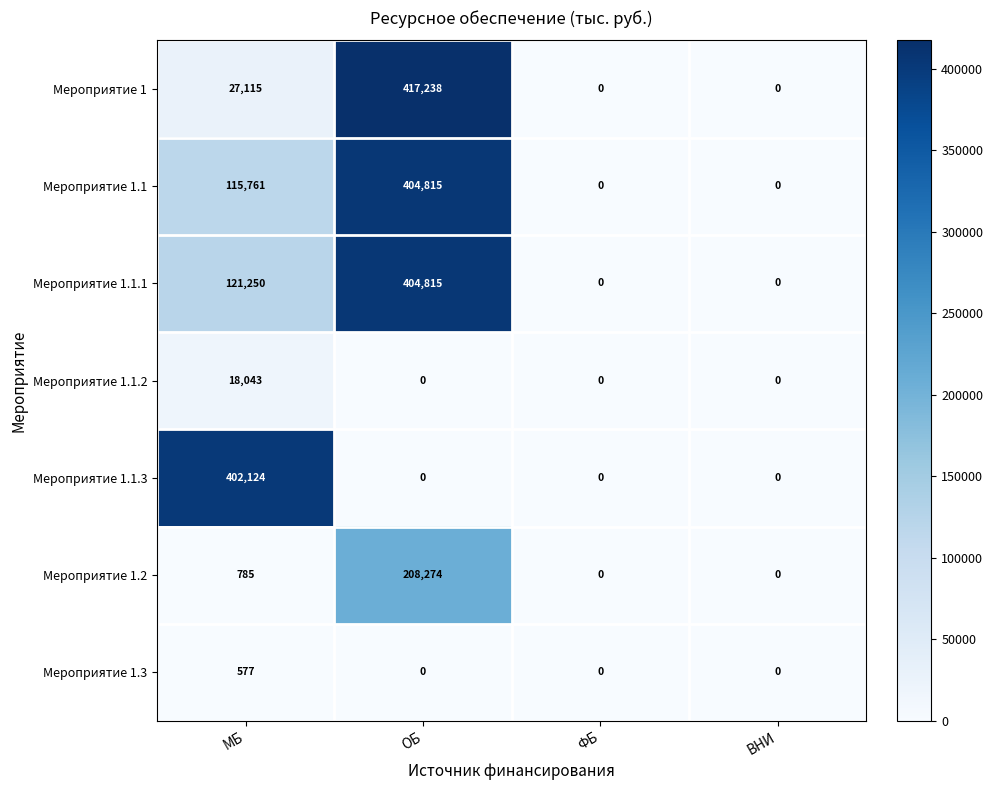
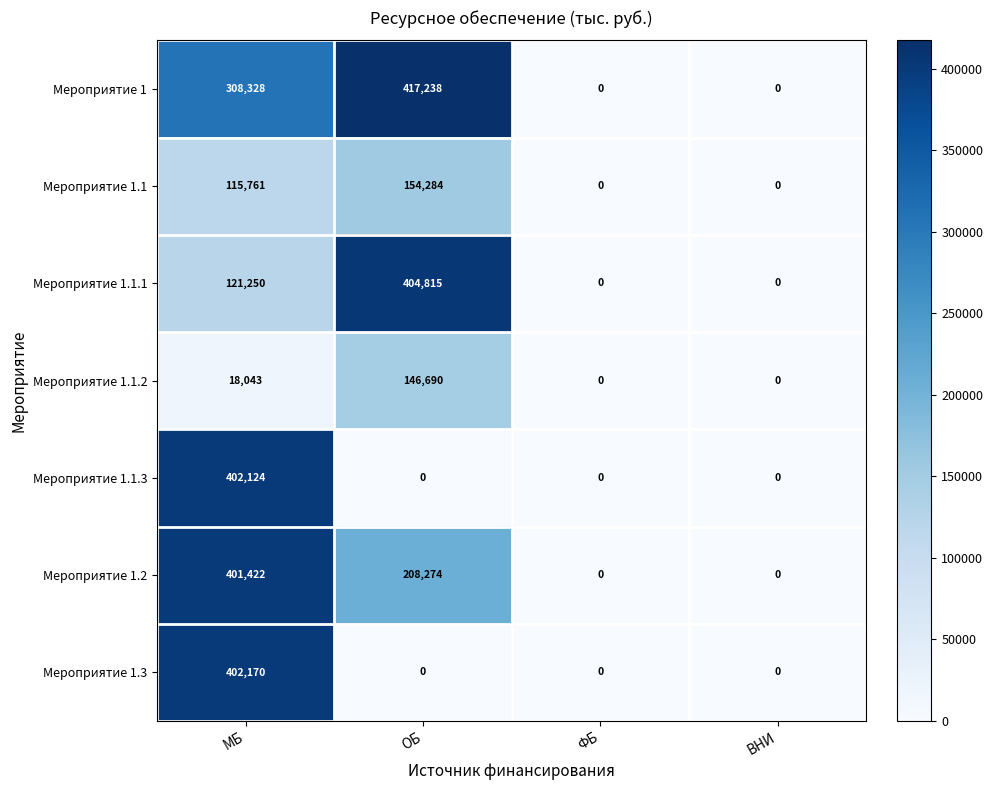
  {
    "Мероприятие 1": {
-     "МБ": "27,115",
+     "МБ": "308,328",
      "ОБ": "417,238",
      "ФБ": "0",
      "ВНИ": "0"
    },
    "Мероприятие 1.1": {
      "МБ": "115,761",
-     "ОБ": "404,815",
+     "ОБ": "154,284",
      "ФБ": "0",
      "ВНИ": "0"
    },
    "Мероприятие 1.1.1": {
      "МБ": "121,250",
      "ОБ": "404,815",
      "ФБ": "0",
      "ВНИ": "0"
    },
    "Мероприятие 1.1.2": {
      "МБ": "18,043",
-     "ОБ": "0",
+     "ОБ": "146,690",
      "ФБ": "0",
      "ВНИ": "0"
    },
    "Мероприятие 1.1.3": {
      "МБ": "402,124",
      "ОБ": "0",
      "ФБ": "0",
      "ВНИ": "0"
    },
    "Мероприятие 1.2": {
-     "МБ": "785",
+     "МБ": "401,422",
      "ОБ": "208,274",
      "ФБ": "0",
      "ВНИ": "0"
    },
    "Мероприятие 1.3": {
-     "МБ": "577",
+     "МБ": "402,170",
      "ОБ": "0",
      "ФБ": "0",
      "ВНИ": "0"
    }
  }
